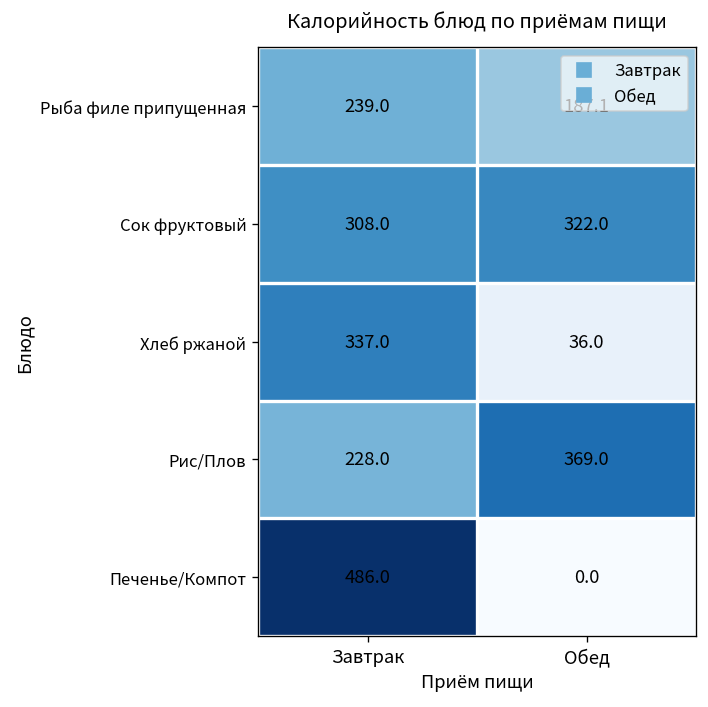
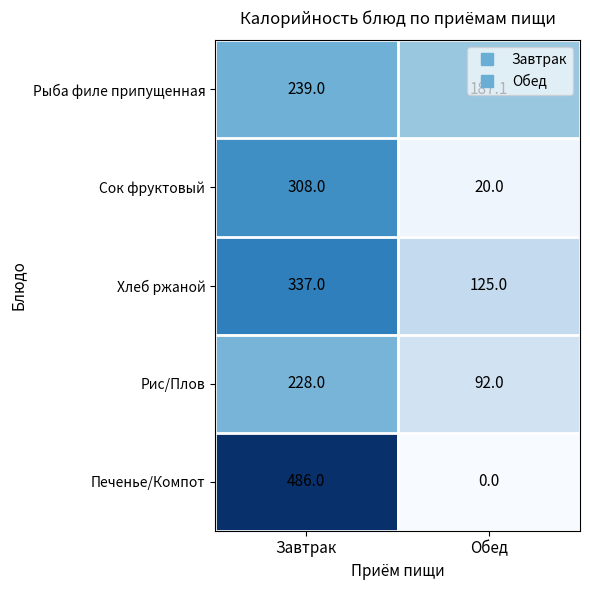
  {
    "Рыба филе припущенная": {
      "Завтрак": 239.0
    },
    "Сок фруктовый": {
      "Завтрак": 308.0,
-     "Обед": 322.0
+     "Обед": 20.0
    },
    "Хлеб ржаной": {
      "Завтрак": 337.0,
-     "Обед": 36.0
+     "Обед": 125.0
    },
    "Рис/Плов": {
      "Завтрак": 228.0,
-     "Обед": 369.0
+     "Обед": 92.0
    },
    "Печенье/Компот": {
      "Завтрак": 486.0,
      "Обед": 0.0
    }
  }
